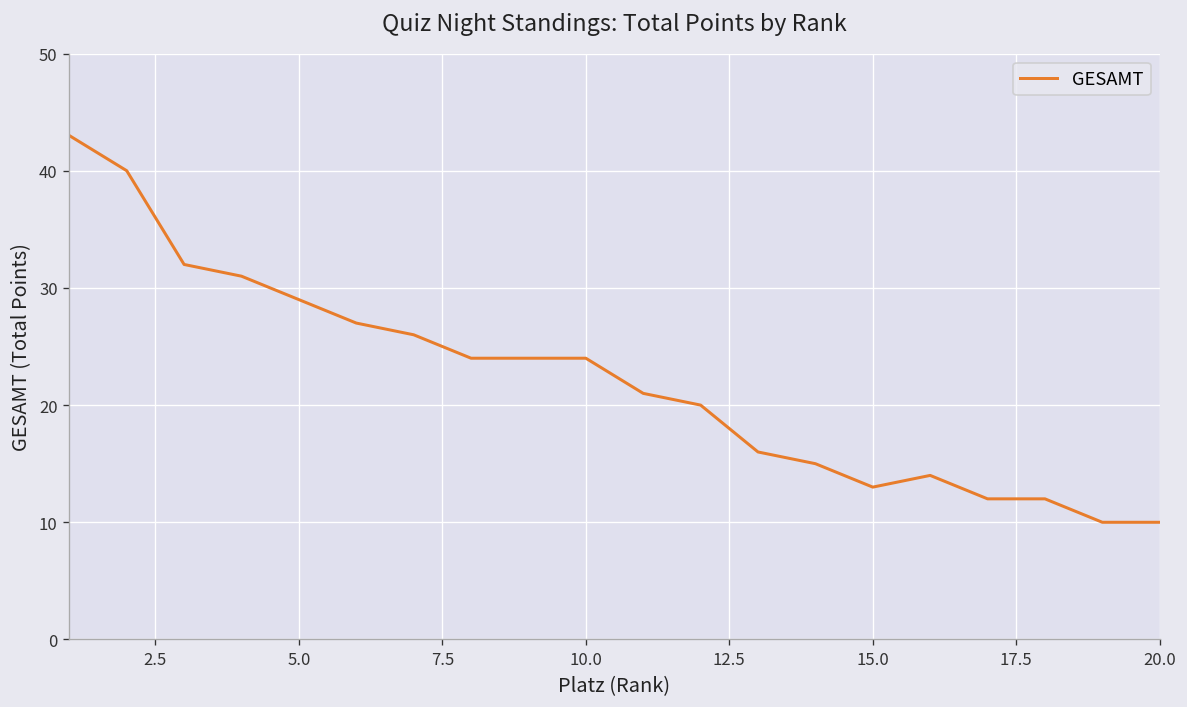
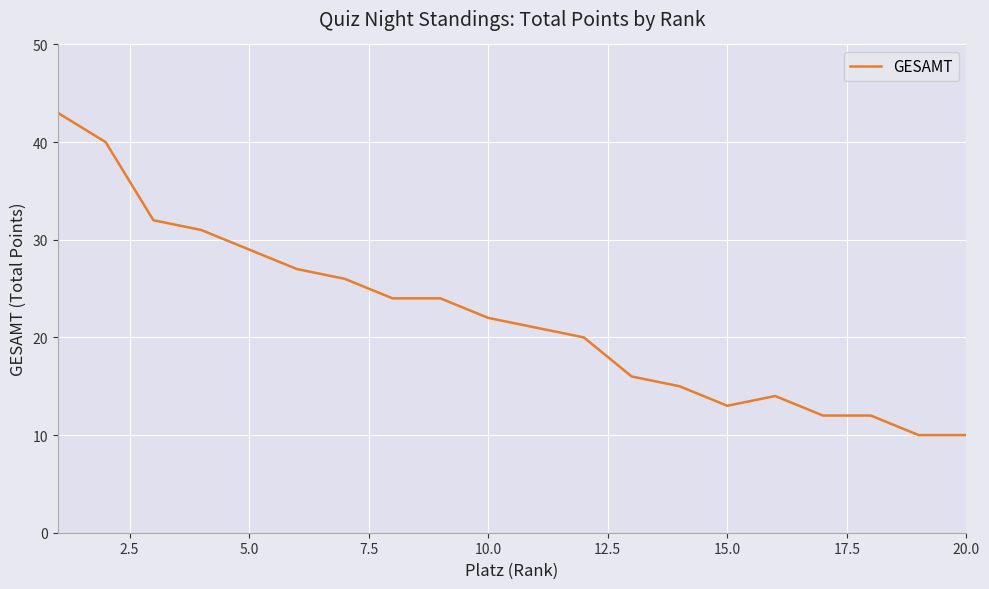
  {
    "5.0": 29,
-   "10.0": 24,
+   "10.0": 22,
    "15.0": 13,
    "20.0": 10
  }
